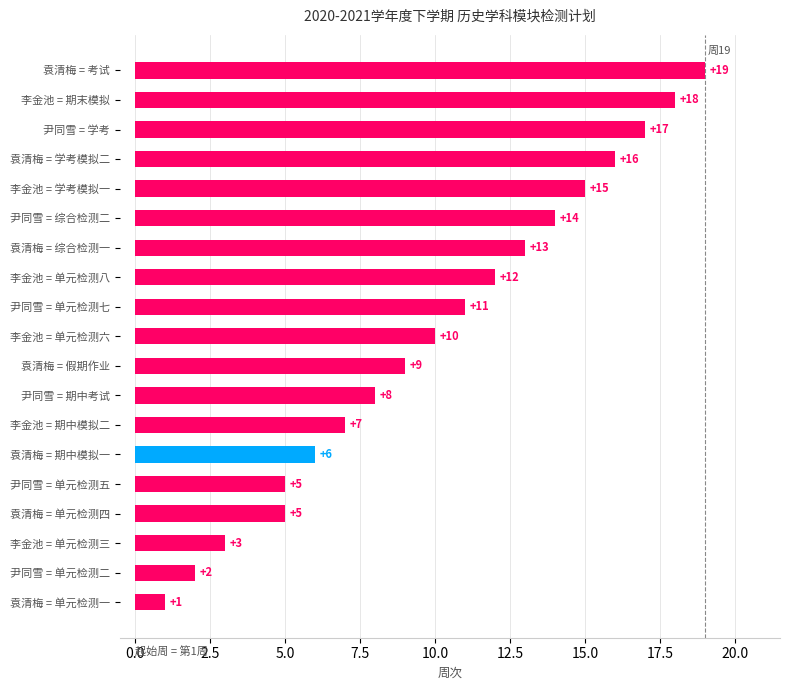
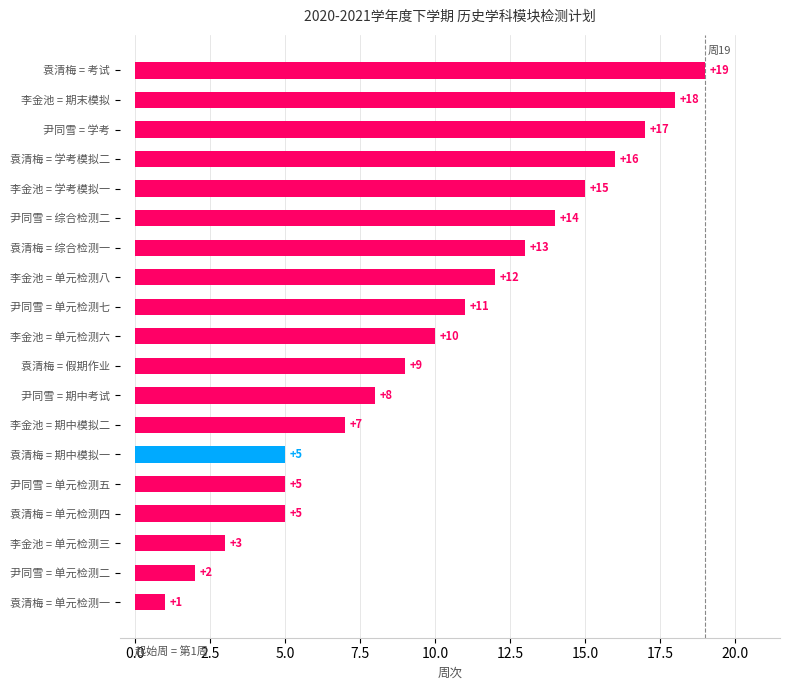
  {
    "袁清梅 = 考试": "+19",
    "李金池 = 期末模拟": "+18",
    "尹同雪 = 学考": "+17",
    "袁清梅 = 学考模拟二": "+16",
    "李金池 = 学考模拟一": "+15",
    "尹同雪 = 综合检测二": "+14",
    "袁清梅 = 综合检测一": "+13",
    "李金池 = 单元检测八": "+12",
    "尹同雪 = 单元检测七": "+11",
    "李金池 = 单元检测六": "+10",
    "袁清梅 = 假期作业": "+9",
    "尹同雪 = 期中考试": "+8",
    "李金池 = 期中模拟二": "+7",
-   "袁清梅 = 期中模拟一": "+6",
+   "袁清梅 = 期中模拟一": "+5",
    "尹同雪 = 单元检测五": "+5",
    "袁清梅 = 单元检测四": "+5",
    "李金池 = 单元检测三": "+3",
    "尹同雪 = 单元检测二": "+2",
    "袁清梅 = 单元检测一": "+1"
  }
